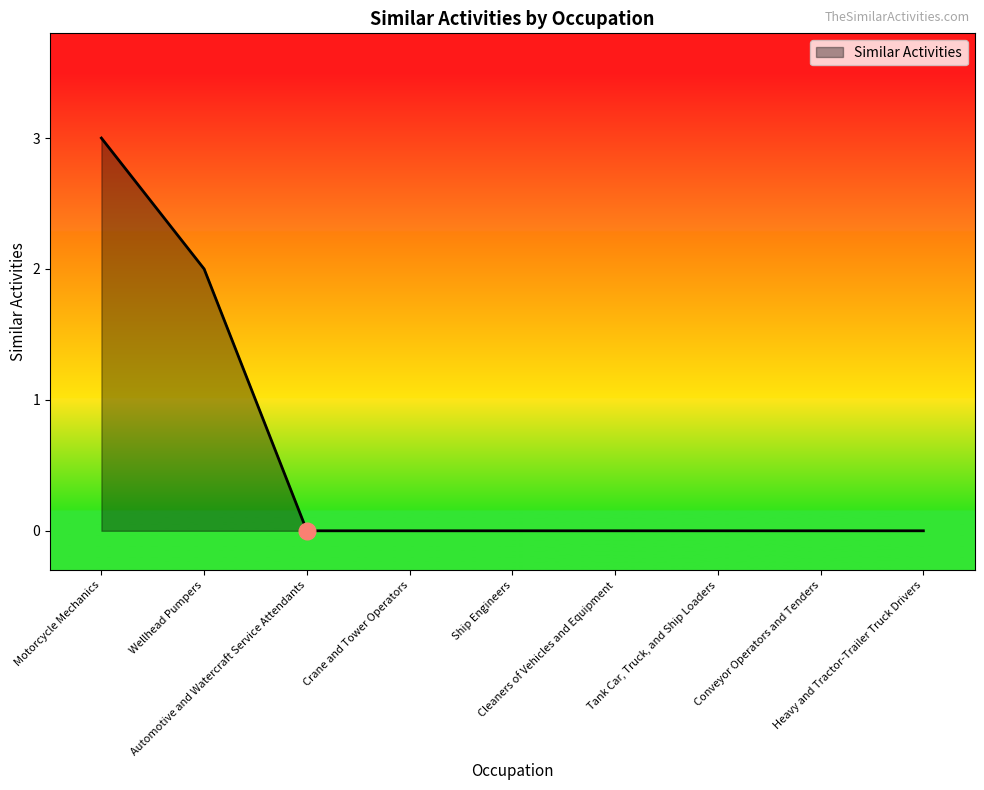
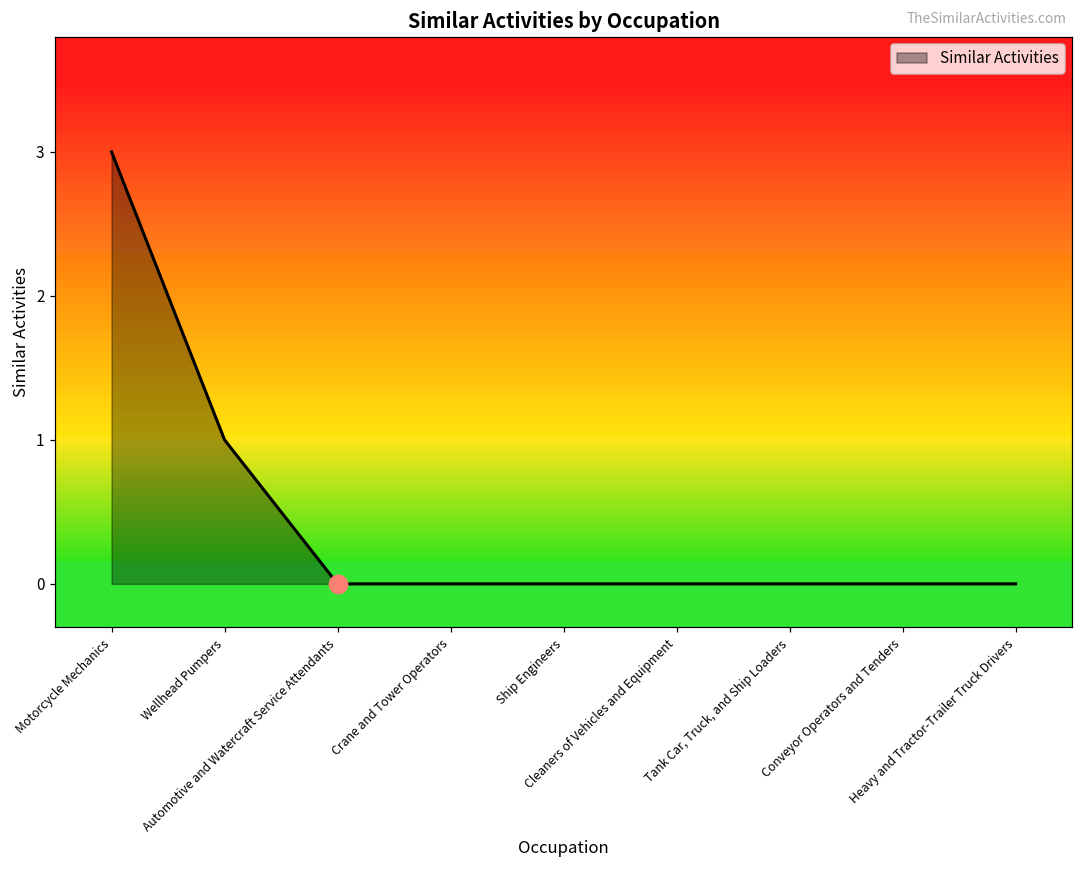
  {
    "Similar Activities": {
      "Motorcycle Mechanics": 3,
-     "Wellhead Pumpers": 2,
+     "Wellhead Pumpers": 1,
      "Crane and Tower Operators": 0,
      "Ship Engineers": 0,
      "Cleaners of Vehicles and Equipment": 0,
      "Tank Car, Truck, and Ship Loaders": 0,
      "Conveyor Operators and Tenders": 0,
      "Heavy and Tractor-Trailer Truck Drivers": 0
    }
  }
